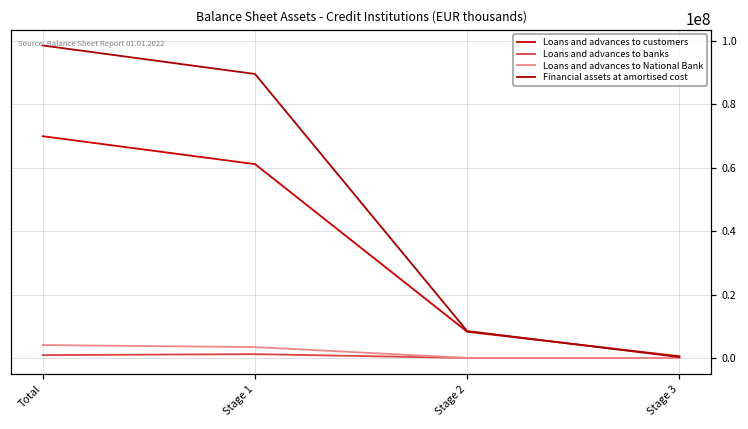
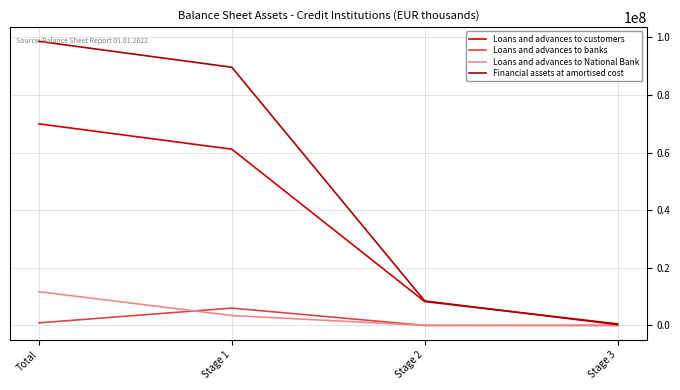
  {
    "Loans and advances to banks": {
      "Total": 1000000,
-     "Stage 1": 1000000
+     "Stage 1": 6000000
    },
    "Loans and advances to National Bank": {
-     "Total": 4000000,
+     "Total": 12000000,
      "Stage 1": 3000000
    }
  }
